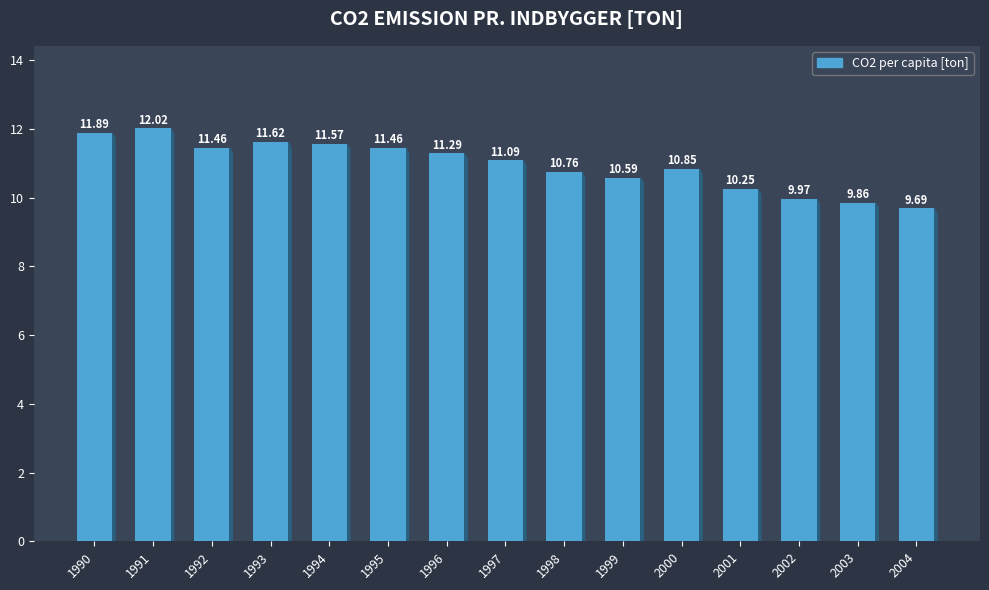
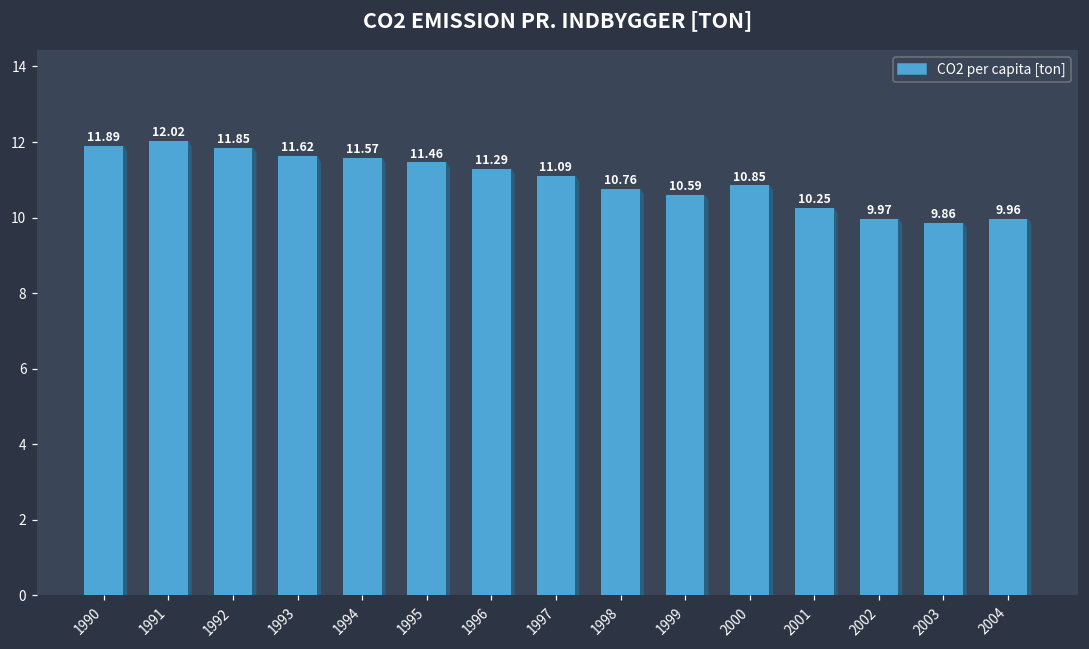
  {
    "1990": 11.89,
    "1991": 12.02,
-   "1992": 11.46,
+   "1992": 11.85,
    "1993": 11.62,
    "1994": 11.57,
    "1995": 11.46,
    "1996": 11.29,
    "1997": 11.09,
    "1998": 10.76,
    "1999": 10.59,
    "2000": 10.85,
    "2001": 10.25,
    "2002": 9.97,
    "2003": 9.86,
-   "2004": 9.69
+   "2004": 9.96
  }
